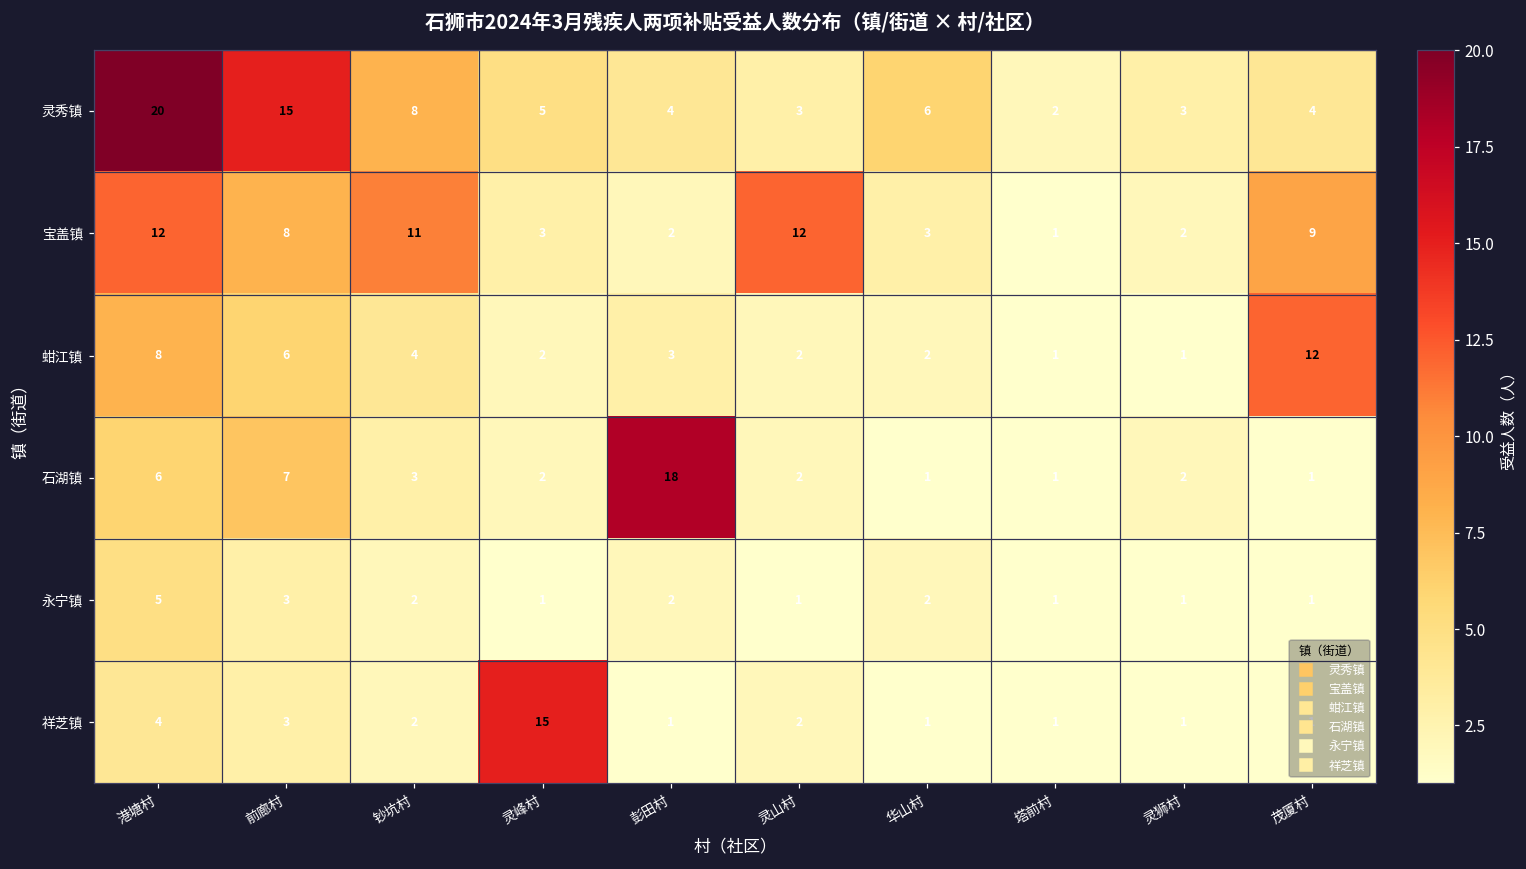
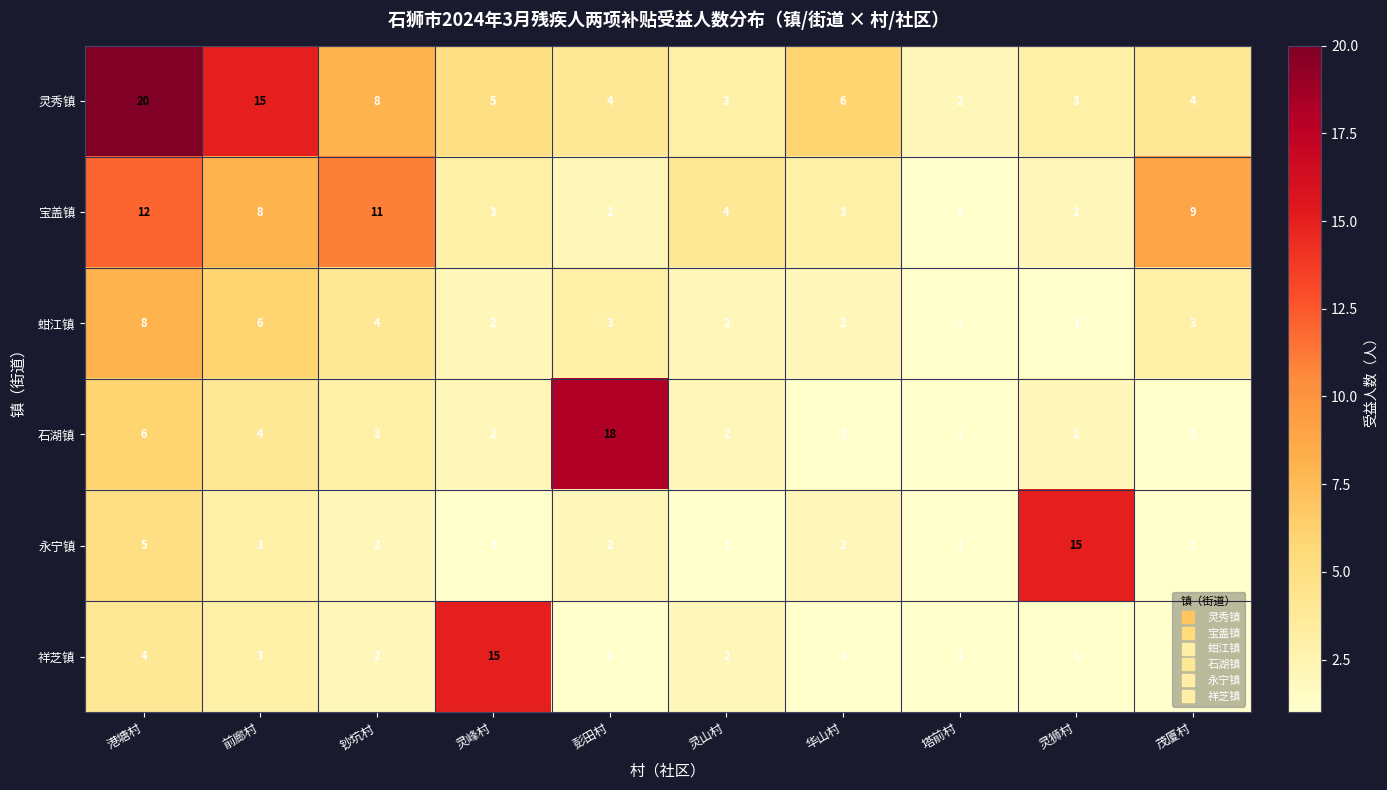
  {
    "灵秀镇": {
      "港塘村": 20,
      "前廊村": 15,
      "钞坑村": 8,
      "灵峰村": 5,
      "彭田村": 4,
      "灵山村": 3,
      "华山村": 6,
      "塔前村": 2,
      "灵狮村": 3,
      "茂厦村": 4
    },
    "宝盖镇": {
      "港塘村": 12,
      "前廊村": 8,
      "钞坑村": 11,
      "灵峰村": 3,
      "彭田村": 2,
-     "灵山村": 12,
+     "灵山村": 4,
      "华山村": 3,
      "塔前村": 1,
      "灵狮村": 2,
      "茂厦村": 9
    },
    "蚶江镇": {
      "港塘村": 8,
      "前廊村": 6,
      "钞坑村": 4,
      "灵峰村": 2,
      "彭田村": 3,
      "灵山村": 2,
      "华山村": 2,
      "塔前村": 1,
      "灵狮村": 1,
-     "茂厦村": 12
+     "茂厦村": 3
    },
    "石湖镇": {
      "港塘村": 6,
-     "前廊村": 7,
+     "前廊村": 4,
      "钞坑村": 3,
      "灵峰村": 2,
      "彭田村": 18,
      "灵山村": 2,
      "华山村": 1,
      "塔前村": 1,
      "灵狮村": 2,
      "茂厦村": 1
    },
    "永宁镇": {
      "港塘村": 5,
      "前廊村": 3,
      "钞坑村": 2,
      "灵峰村": 1,
      "彭田村": 2,
      "灵山村": 1,
      "华山村": 2,
      "塔前村": 1,
-     "灵狮村": 1,
+     "灵狮村": 15,
      "茂厦村": 1
    },
    "祥芝镇": {
      "港塘村": 4,
      "前廊村": 3,
      "钞坑村": 2,
      "灵峰村": 15,
      "彭田村": 1,
      "灵山村": 2,
      "华山村": 1,
      "塔前村": 1,
      "灵狮村": 1
    }
  }
